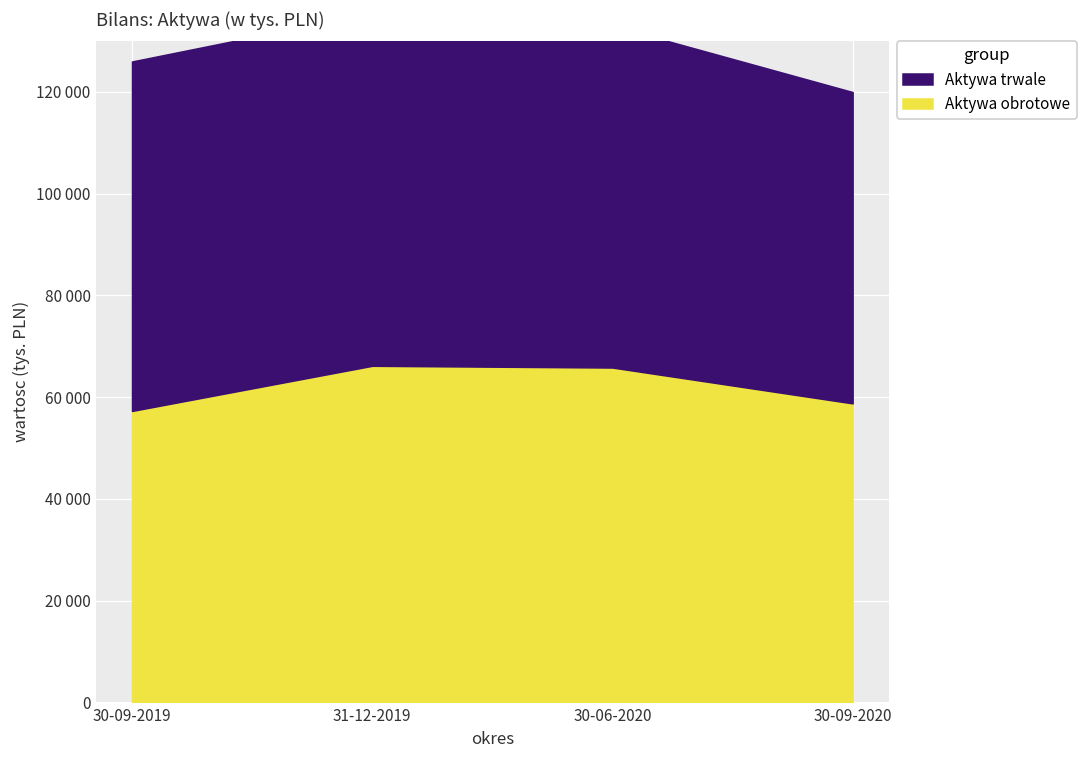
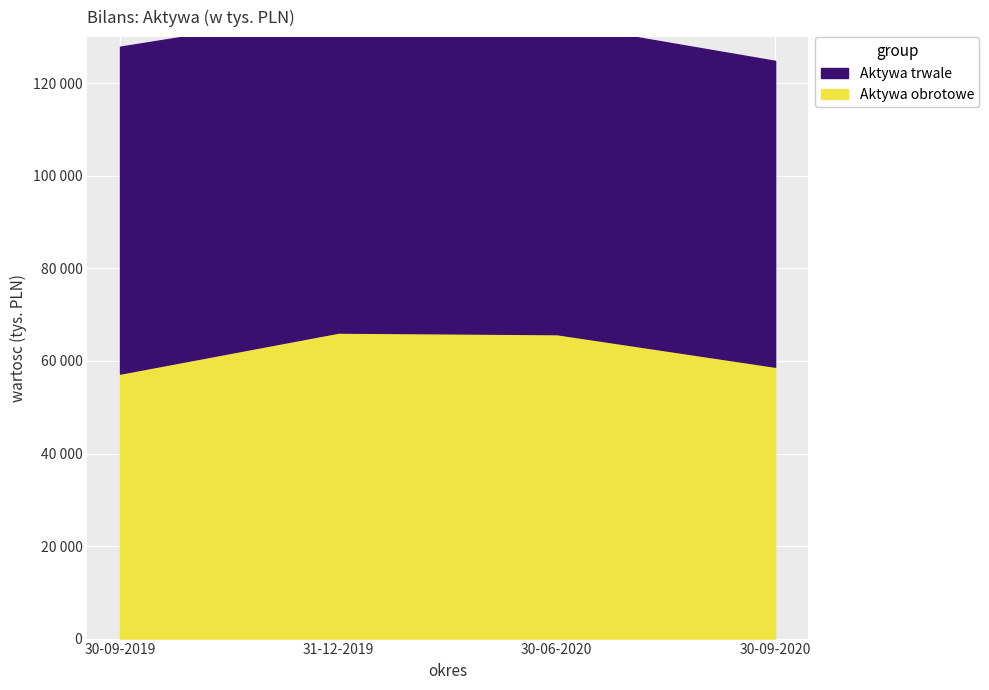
  {
    "Aktywa obrotowe": {
      "30-09-2019": 57000,
      "31-12-2019": 66000,
      "30-06-2020": 66000,
      "30-09-2020": 59000
    },
    "Aktywa trwale": {
-     "30-09-2019": 69000,
-     "30-09-2020": 61000
+     "30-09-2019": 71000,
+     "30-09-2020": 66000
    }
  }
